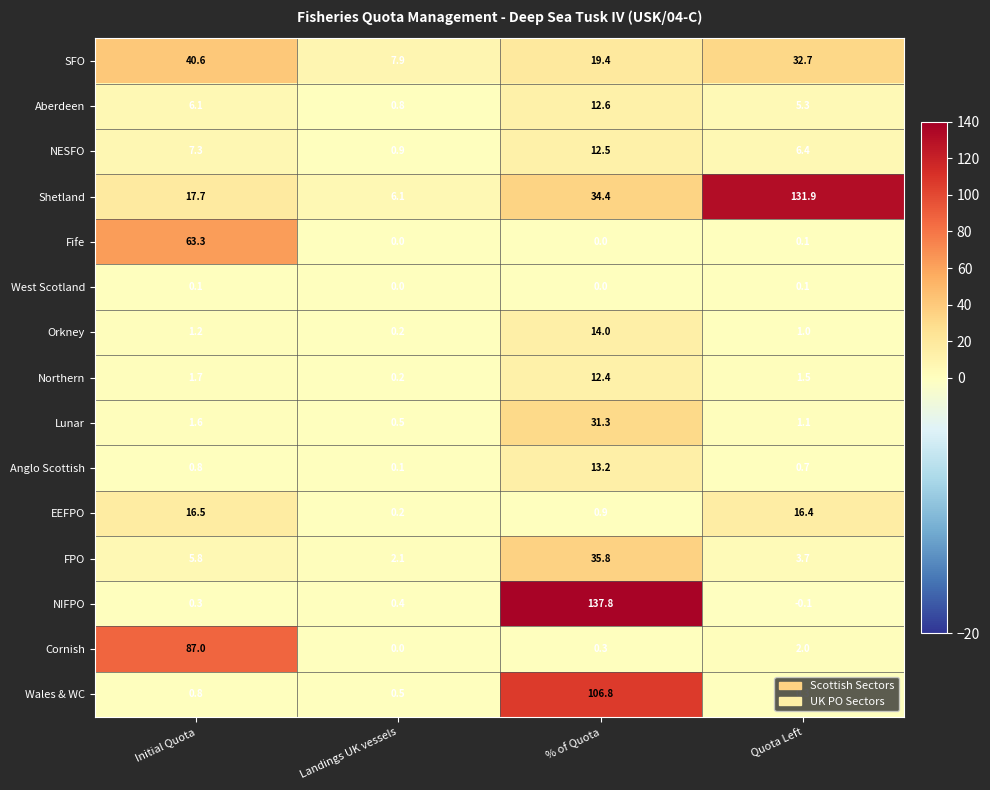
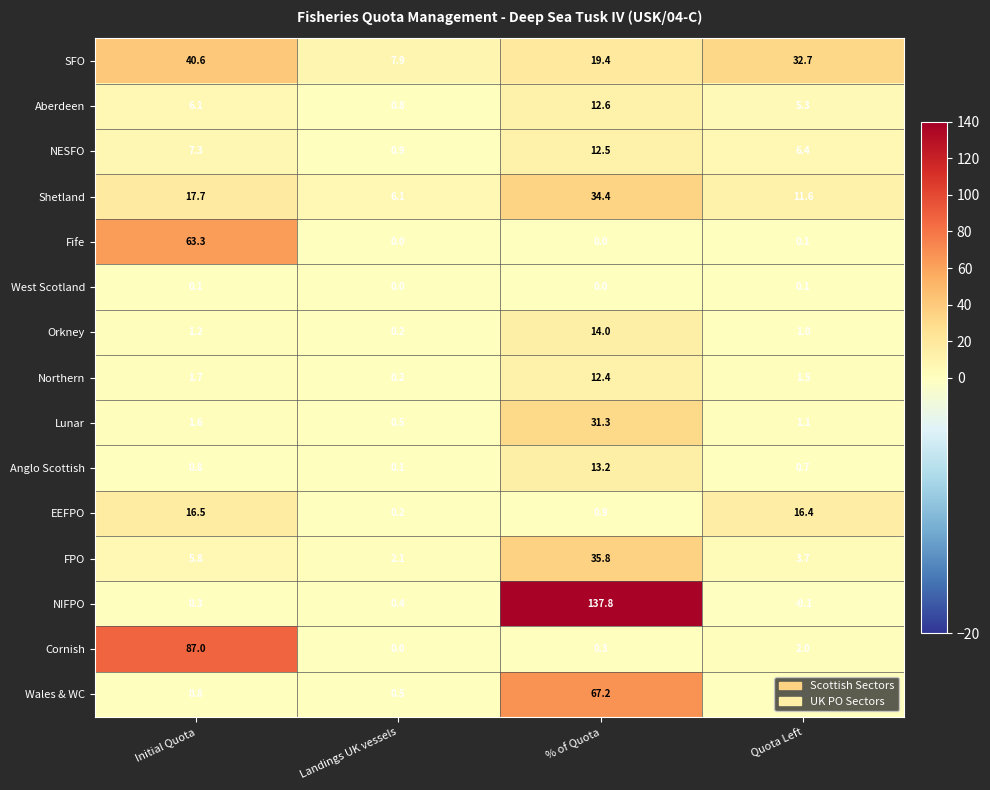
  {
    "SFO": {
      "Initial Quota": 40.6,
      "Landings UK vessels": 7.9,
      "% of Quota": 19.4,
      "Quota Left": 32.7
    },
    "Aberdeen": {
      "Initial Quota": 6.1,
      "Landings UK vessels": 0.8,
      "% of Quota": 12.6,
      "Quota Left": 5.3
    },
    "NESFO": {
      "Initial Quota": 7.3,
      "Landings UK vessels": 0.9,
      "% of Quota": 12.5,
      "Quota Left": 6.4
    },
    "Shetland": {
      "Initial Quota": 17.7,
      "Landings UK vessels": 6.1,
      "% of Quota": 34.4,
-     "Quota Left": 131.9
+     "Quota Left": 11.6
    },
    "Fife": {
      "Initial Quota": 63.3,
      "Landings UK vessels": 0.0,
      "% of Quota": 0.0,
      "Quota Left": 0.1
    },
    "West Scotland": {
      "Initial Quota": 0.1,
      "Landings UK vessels": 0.0,
      "% of Quota": 0.0,
      "Quota Left": 0.1
    },
    "Orkney": {
      "Initial Quota": 1.2,
      "Landings UK vessels": 0.2,
      "% of Quota": 14.0,
      "Quota Left": 1.0
    },
    "Northern": {
      "Initial Quota": 1.7,
      "Landings UK vessels": 0.2,
      "% of Quota": 12.4,
      "Quota Left": 1.5
    },
    "Lunar": {
      "Initial Quota": 1.6,
      "Landings UK vessels": 0.5,
      "% of Quota": 31.3,
      "Quota Left": 1.1
    },
    "Anglo Scottish": {
      "Initial Quota": 0.8,
      "Landings UK vessels": 0.1,
      "% of Quota": 13.2,
      "Quota Left": 0.7
    },
    "EEFPO": {
      "Initial Quota": 16.5,
      "Landings UK vessels": 0.2,
      "% of Quota": 0.9,
      "Quota Left": 16.4
    },
    "FPO": {
      "Initial Quota": 5.8,
      "Landings UK vessels": 2.1,
      "% of Quota": 35.8,
      "Quota Left": 3.7
    },
    "NIFPO": {
      "Initial Quota": 0.3,
      "Landings UK vessels": 0.4,
      "% of Quota": 137.8,
      "Quota Left": -0.1
    },
    "Cornish": {
      "Initial Quota": 87.0,
      "Landings UK vessels": 0.0,
      "% of Quota": 0.3,
      "Quota Left": 2.0
    },
    "Wales & WC": {
      "Initial Quota": 0.8,
      "Landings UK vessels": 0.5,
-     "% of Quota": 106.8
+     "% of Quota": 67.2
    }
  }
